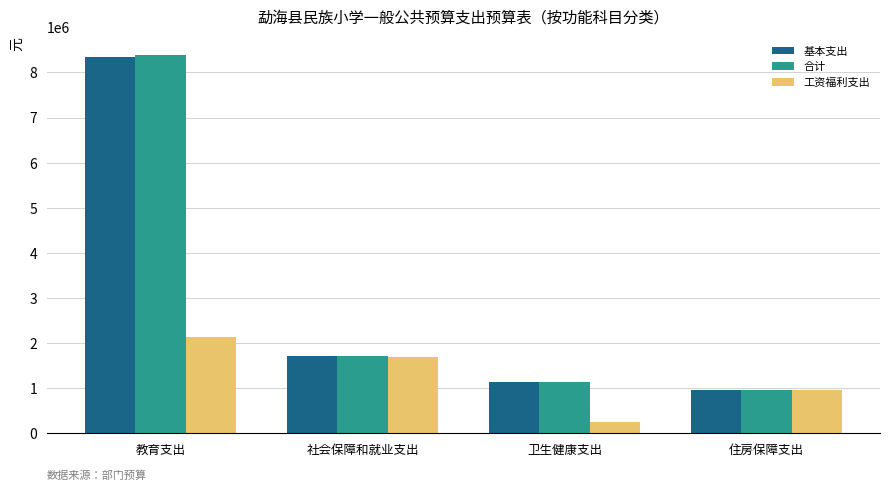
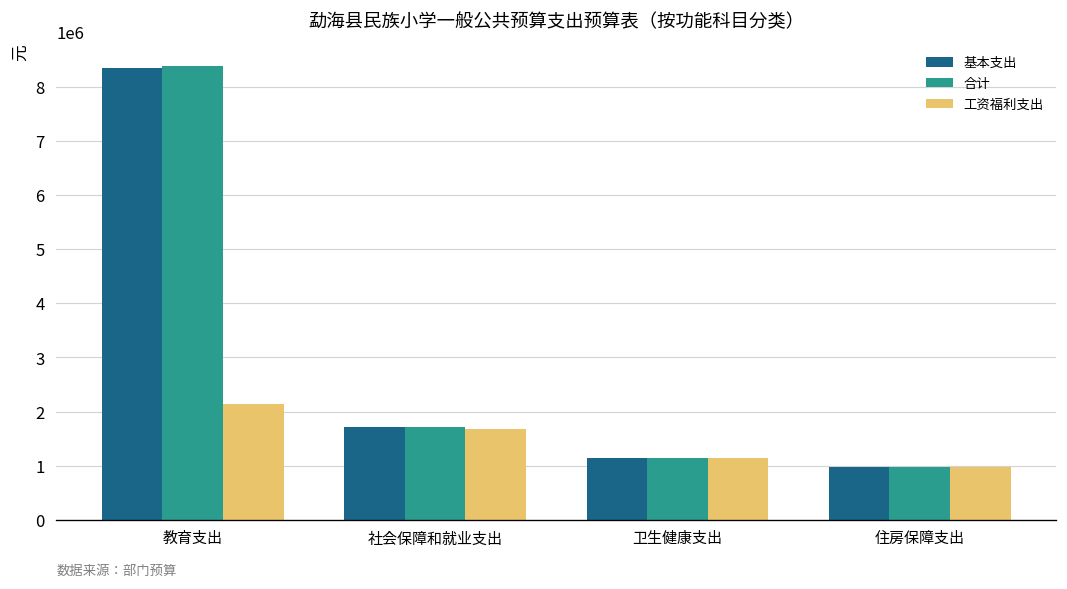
  {
    "工资福利支出": {
      "教育支出": 2100000,
      "社会保障和就业支出": 1700000,
-     "卫生健康支出": 300000,
+     "卫生健康支出": 1100000,
      "住房保障支出": 1000000
    }
  }
